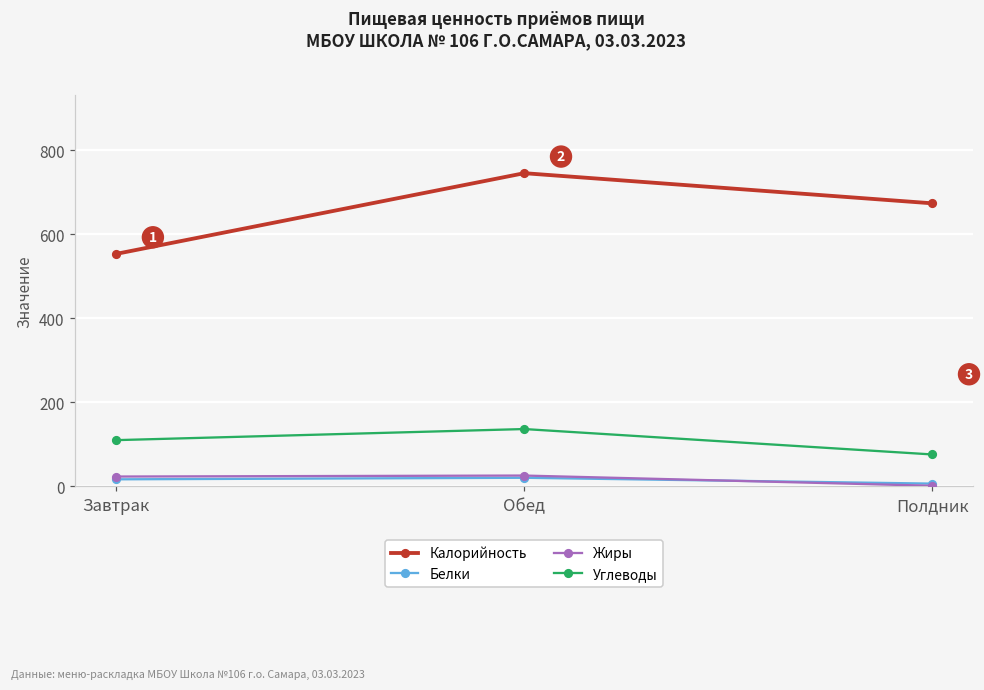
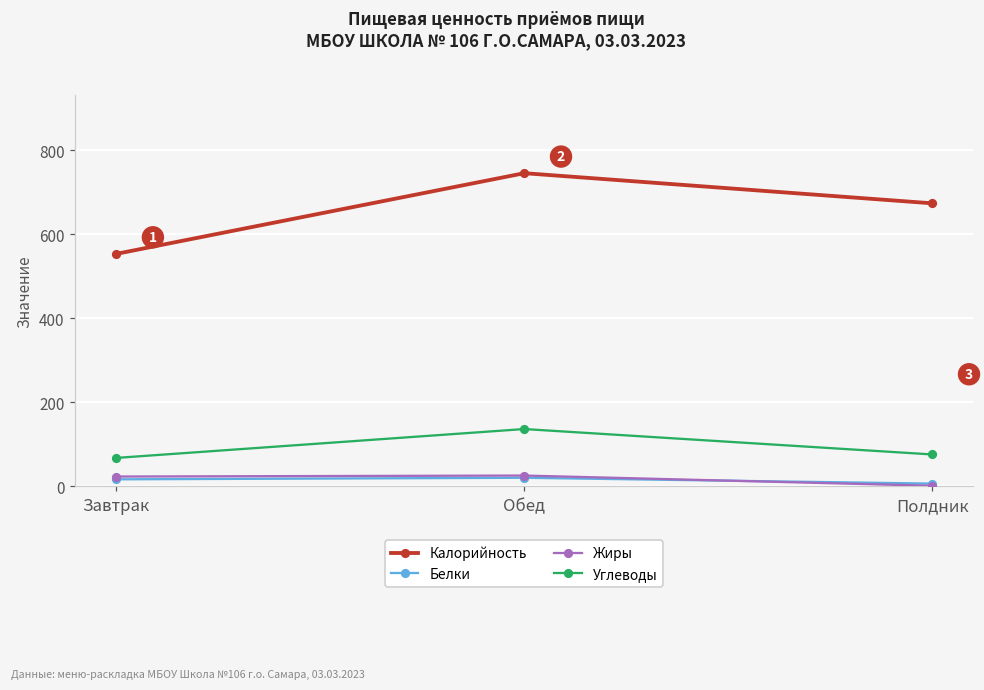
  {
    "Калорийность": {
      "Завтрак": 550,
      "Обед": 750,
      "Полдник": 670
    },
    "Углеводы": {
-     "Завтрак": 110,
+     "Завтрак": 70,
      "Обед": 140,
      "Полдник": 80
    }
  }
